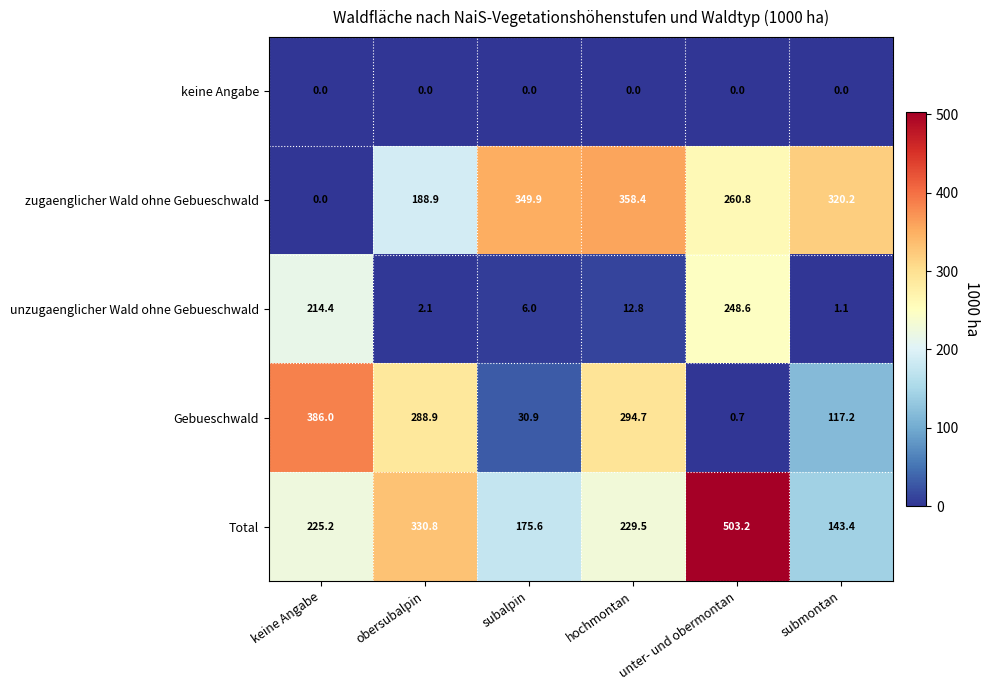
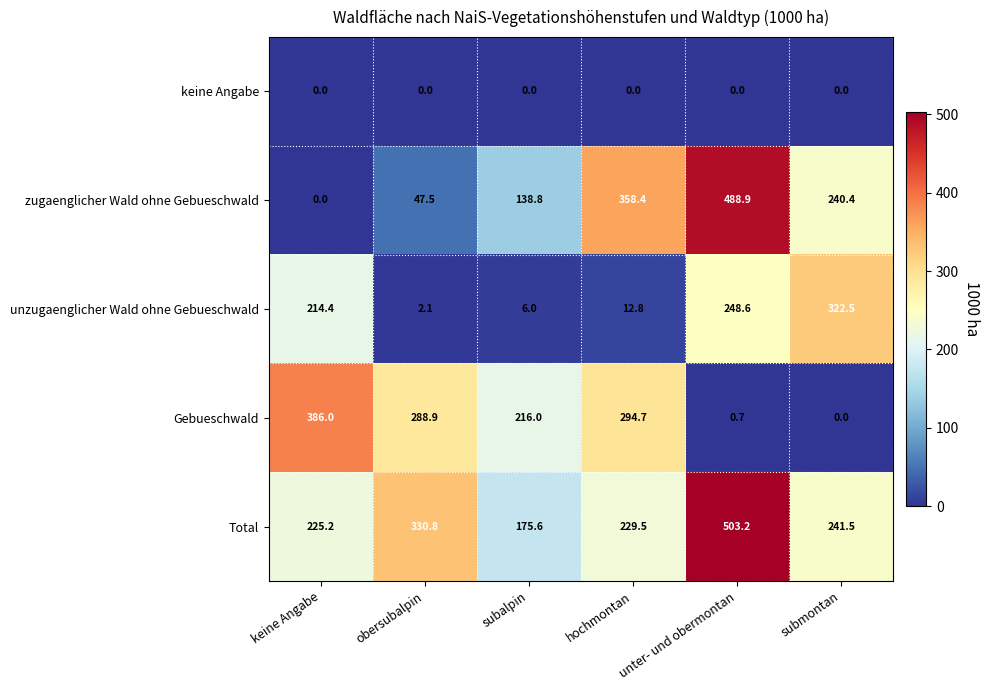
  {
    "keine Angabe": {
      "keine Angabe": 0.0,
      "obersubalpin": 0.0,
      "subalpin": 0.0,
      "hochmontan": 0.0,
      "unter- und obermontan": 0.0,
      "submontan": 0.0
    },
    "zugaenglicher Wald ohne Gebueschwald": {
      "keine Angabe": 0.0,
-     "obersubalpin": 188.9,
-     "subalpin": 349.9,
+     "obersubalpin": 47.5,
+     "subalpin": 138.8,
      "hochmontan": 358.4,
-     "unter- und obermontan": 260.8,
-     "submontan": 320.2
+     "unter- und obermontan": 488.9,
+     "submontan": 240.4
    },
    "unzugaenglicher Wald ohne Gebueschwald": {
      "keine Angabe": 214.4,
      "obersubalpin": 2.1,
      "subalpin": 6.0,
      "hochmontan": 12.8,
      "unter- und obermontan": 248.6,
-     "submontan": 1.1
+     "submontan": 322.5
    },
    "Gebueschwald": {
      "keine Angabe": 386.0,
      "obersubalpin": 288.9,
-     "subalpin": 30.9,
+     "subalpin": 216.0,
      "hochmontan": 294.7,
      "unter- und obermontan": 0.7,
-     "submontan": 117.2
+     "submontan": 0.0
    },
    "Total": {
      "keine Angabe": 225.2,
      "obersubalpin": 330.8,
      "subalpin": 175.6,
      "hochmontan": 229.5,
      "unter- und obermontan": 503.2,
-     "submontan": 143.4
+     "submontan": 241.5
    }
  }
